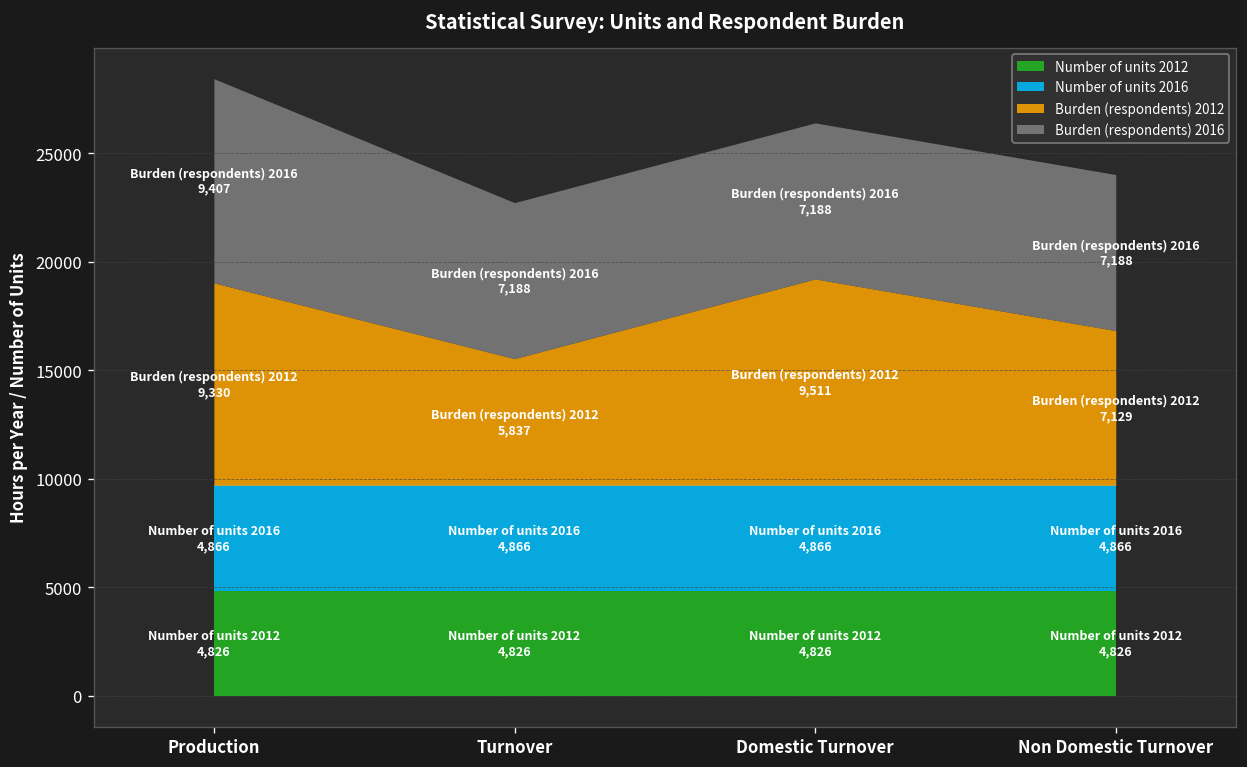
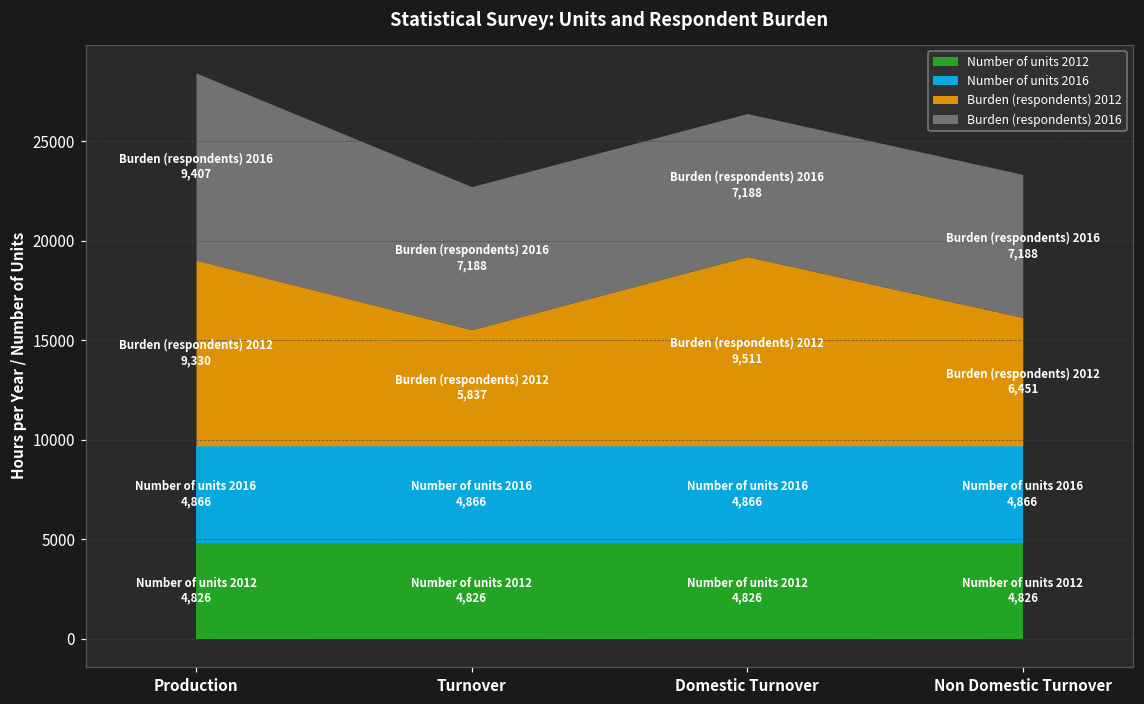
  {
    "Number of units 2012": {
      "Production": "4800",
      "Turnover": "4800",
      "Domestic Turnover": "4800",
      "Non Domestic Turnover": "4800"
    },
    "Number of units 2016": {
      "Production": "4900",
      "Turnover": "4900",
      "Domestic Turnover": "4900",
      "Non Domestic Turnover": "4900"
    },
    "Burden (respondents) 2012": {
-     "Non Domestic Turnover": "7,129"
+     "Non Domestic Turnover": "6,451"
    },
    "Burden (respondents) 2016": {
      "Production": "9400",
      "Turnover": "7200",
      "Domestic Turnover": "7200",
      "Non Domestic Turnover": "7200"
    }
  }
